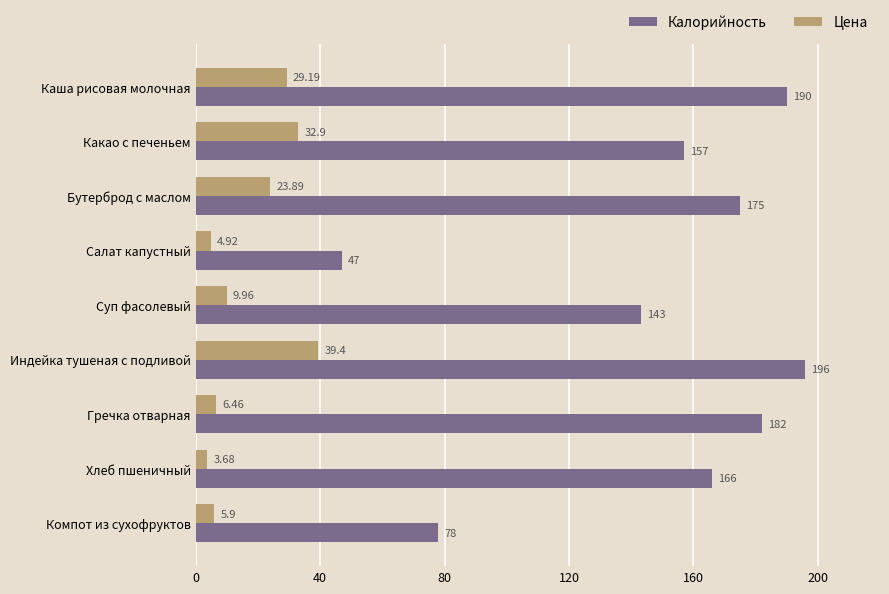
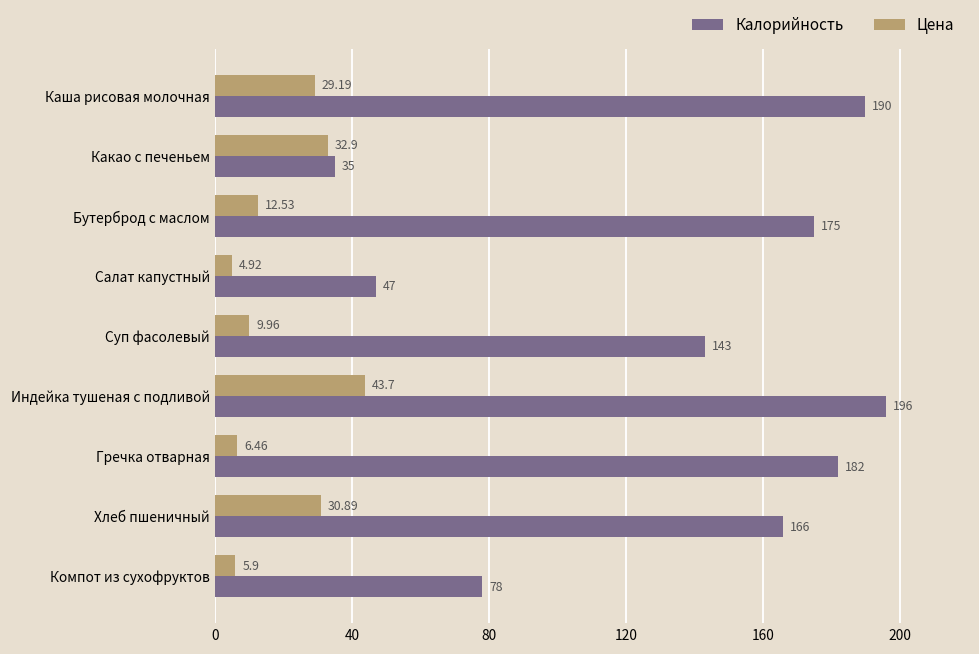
  {
    "Калорийность": {
      "Каша рисовая молочная": 190,
-     "Какао с печеньем": 157,
+     "Какао с печеньем": 35,
      "Бутерброд с маслом": 175,
      "Салат капустный": 47,
      "Суп фасолевый": 143,
      "Индейка тушеная с подливой": 196,
      "Гречка отварная": 182,
      "Хлеб пшеничный": 166,
      "Компот из сухофруктов": 78
    },
    "Цена": {
      "Каша рисовая молочная": 29.19,
      "Какао с печеньем": 32.9,
-     "Бутерброд с маслом": 23.89,
+     "Бутерброд с маслом": 12.53,
      "Салат капустный": 4.92,
      "Суп фасолевый": 9.96,
-     "Индейка тушеная с подливой": 39.4,
+     "Индейка тушеная с подливой": 43.7,
      "Гречка отварная": 6.46,
-     "Хлеб пшеничный": 3.68,
+     "Хлеб пшеничный": 30.89,
      "Компот из сухофруктов": 5.9
    }
  }
